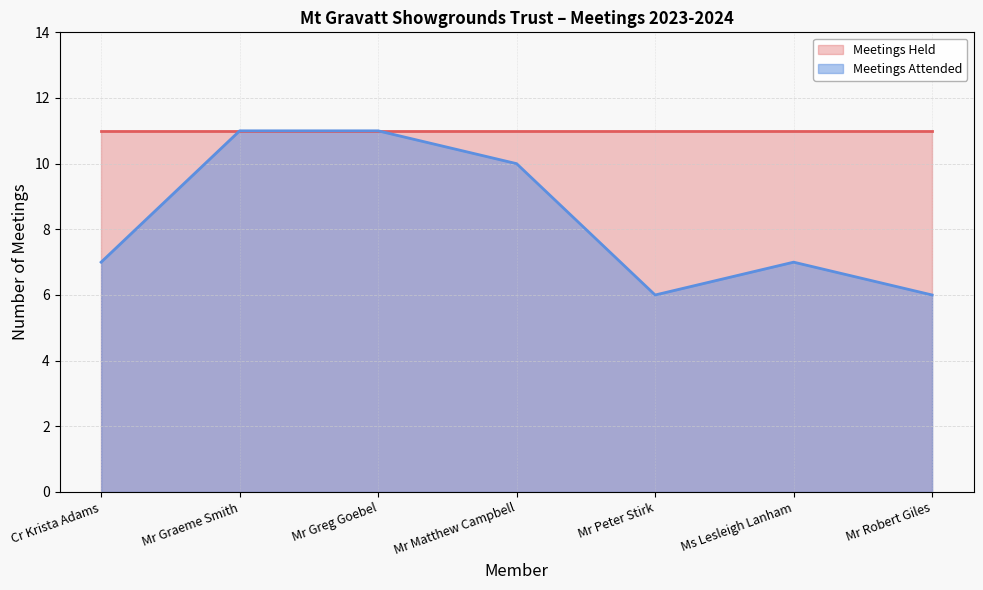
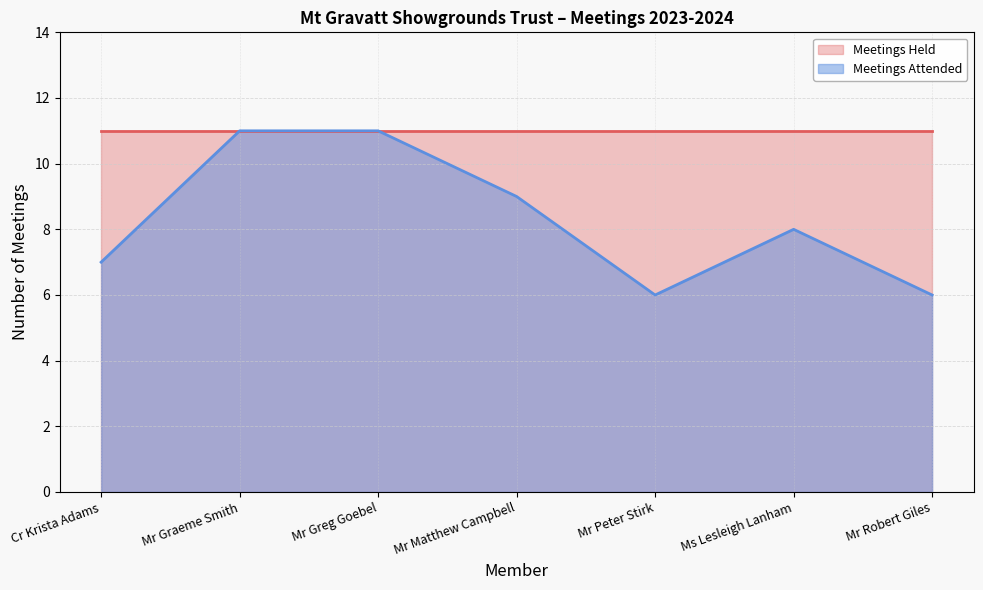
  {
    "Meetings Held": {
      "Cr Krista Adams": 11,
      "Mr Matthew Campbell": 11,
      "Mr Peter Stirk": 11,
      "Ms Lesleigh Lanham": 11,
      "Mr Robert Giles": 11
    },
    "Meetings Attended": {
      "Cr Krista Adams": 7,
-     "Mr Matthew Campbell": 10,
+     "Mr Matthew Campbell": 9,
      "Mr Peter Stirk": 6,
-     "Ms Lesleigh Lanham": 7,
+     "Ms Lesleigh Lanham": 8,
      "Mr Robert Giles": 6
    }
  }
